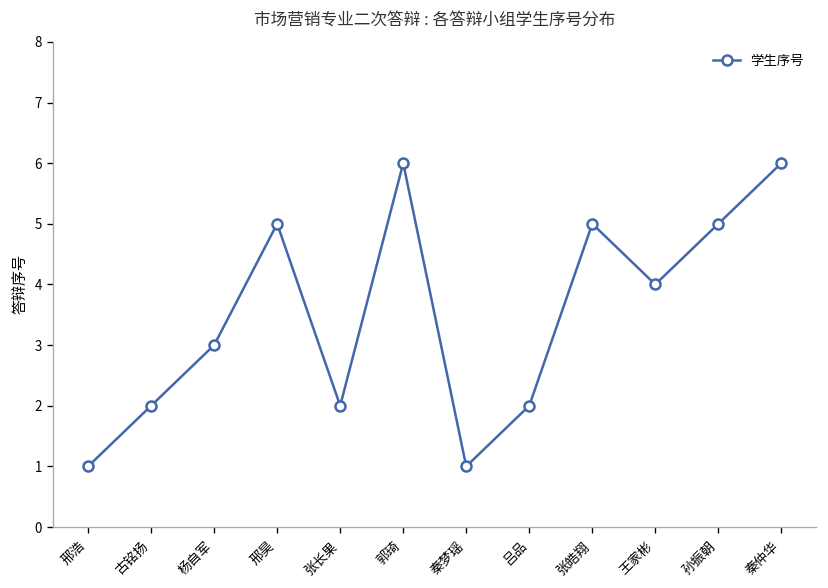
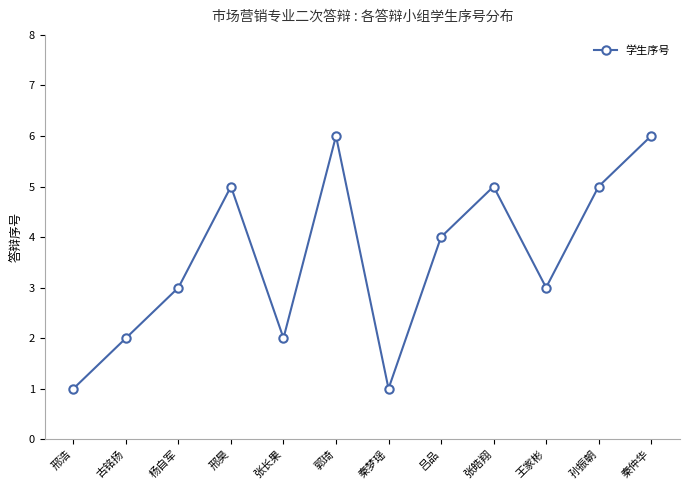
  {
    "邢浩": 1,
    "古铭扬": 2,
    "杨自军": 3,
    "邢昊": 5,
    "张长果": 2,
    "郭琦": 6,
    "秦梦瑶": 1,
-   "吕品": 2,
+   "吕品": 4,
    "张皓翔": 5,
-   "王家彬": 4,
+   "王家彬": 3,
    "孙振朝": 5,
    "秦仲华": 6
  }
